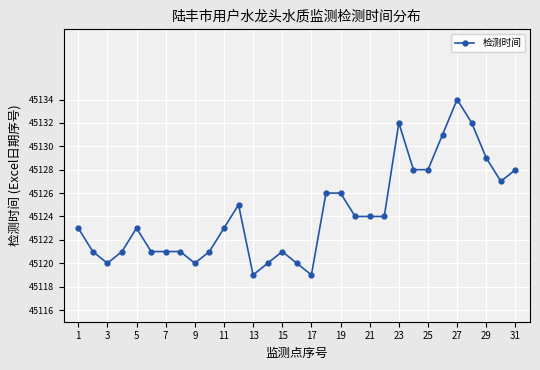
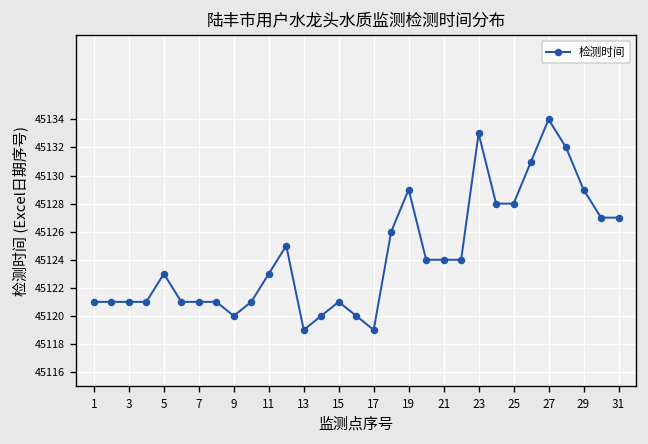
  {
-   "1": 45123,
-   "3": 45120,
+   "1": 45121,
+   "3": 45121,
    "5": 45123,
    "7": 45121,
    "9": 45120,
    "11": 45123,
    "13": 45119,
    "15": 45121,
    "17": 45119,
-   "19": 45126,
+   "19": 45129,
    "21": 45124,
-   "23": 45132,
+   "23": 45133,
    "25": 45128,
    "27": 45134,
    "29": 45129,
-   "31": 45128
+   "31": 45127
  }
